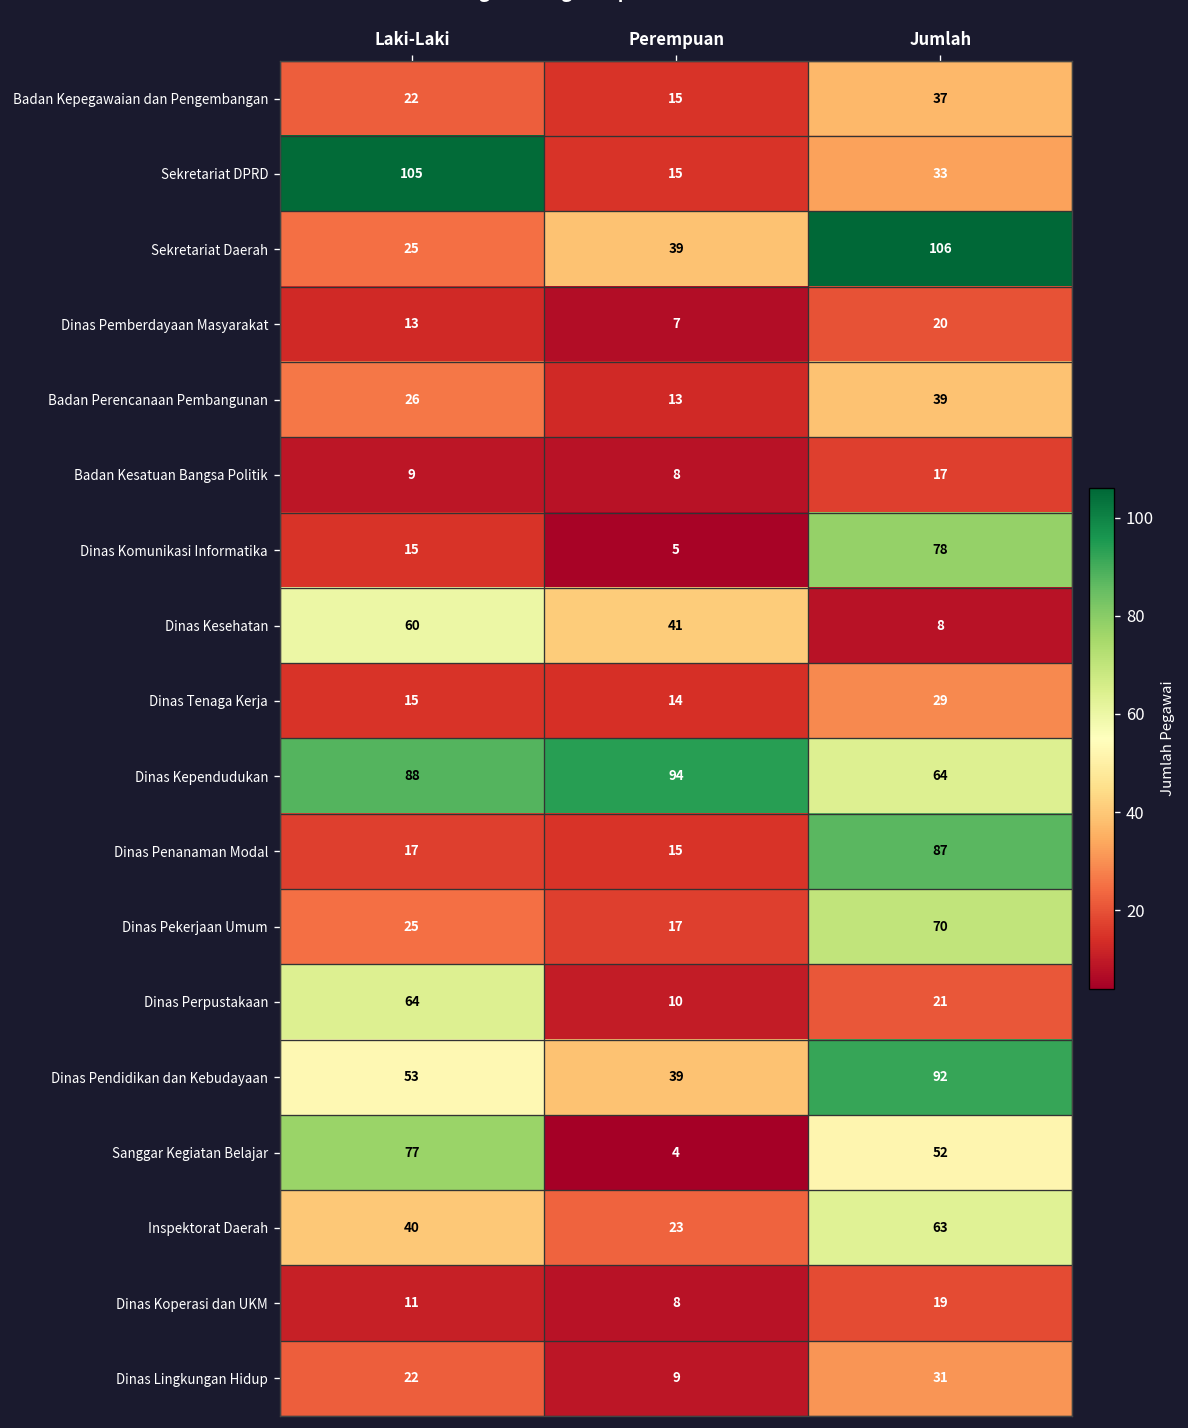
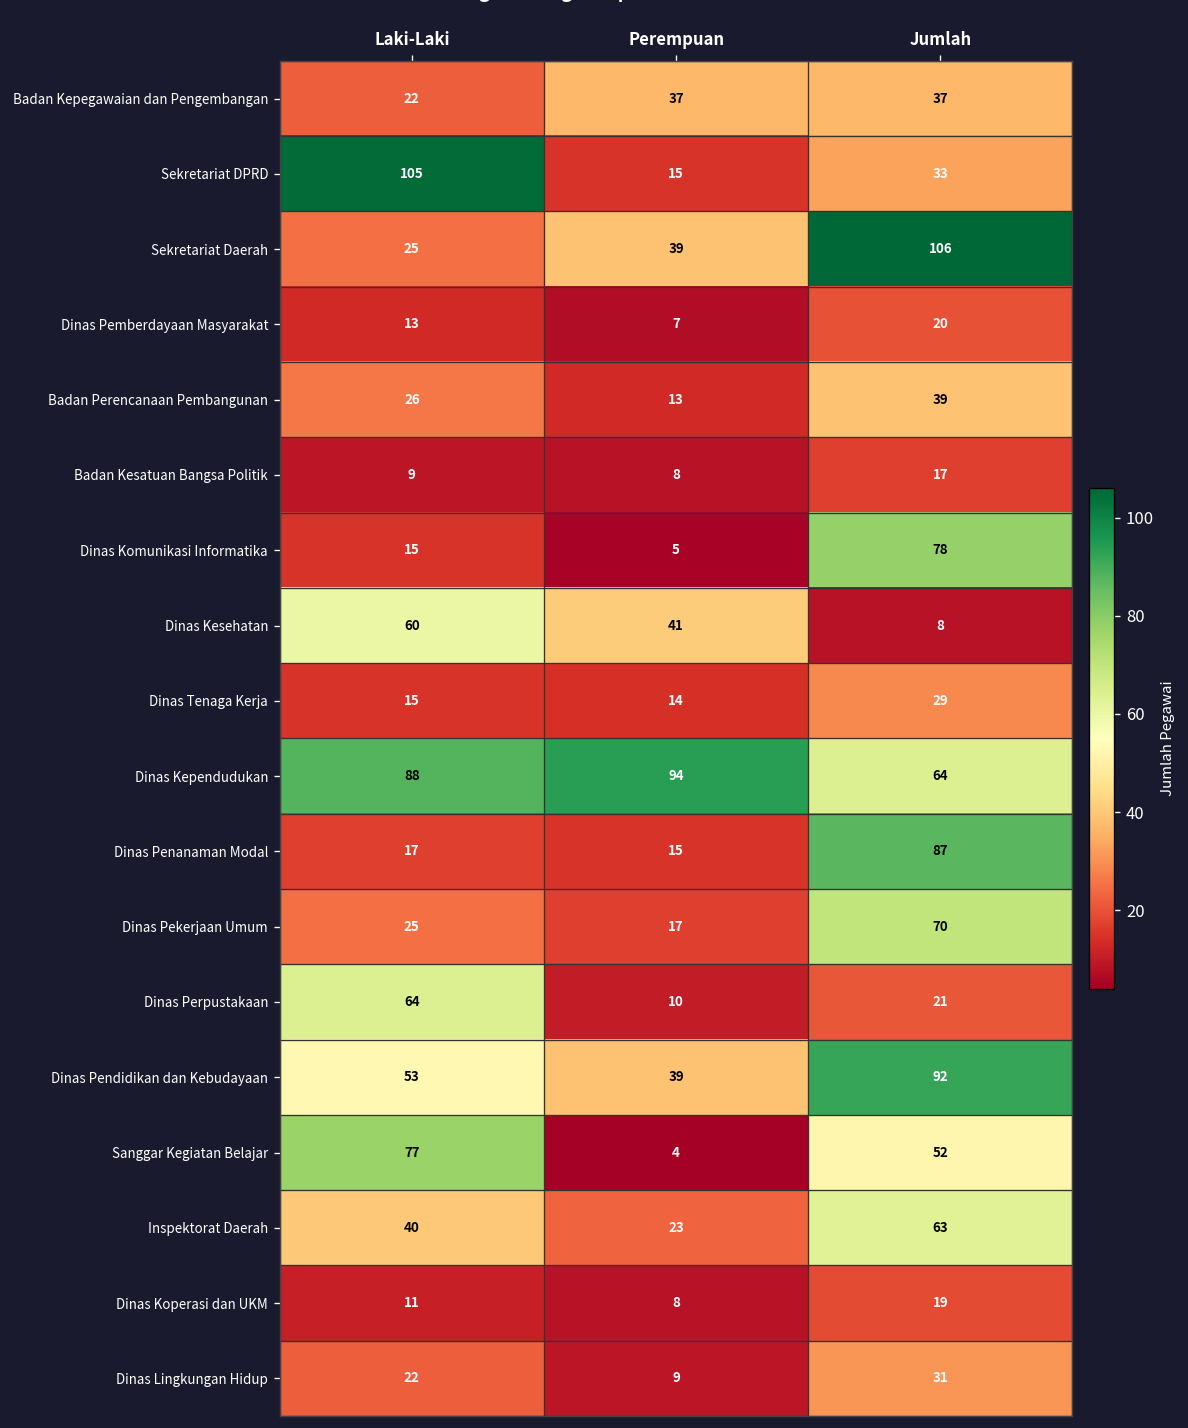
  {
    "Badan Kepegawaian dan Pengembangan": {
      "Laki-Laki": 22,
-     "Perempuan": 15,
+     "Perempuan": 37,
      "Jumlah": 37
    },
    "Sekretariat DPRD": {
      "Laki-Laki": 105,
      "Perempuan": 15,
      "Jumlah": 33
    },
    "Sekretariat Daerah": {
      "Laki-Laki": 25,
      "Perempuan": 39,
      "Jumlah": 106
    },
    "Dinas Pemberdayaan Masyarakat": {
      "Laki-Laki": 13,
      "Perempuan": 7,
      "Jumlah": 20
    },
    "Badan Perencanaan Pembangunan": {
      "Laki-Laki": 26,
      "Perempuan": 13,
      "Jumlah": 39
    },
    "Badan Kesatuan Bangsa Politik": {
      "Laki-Laki": 9,
      "Perempuan": 8,
      "Jumlah": 17
    },
    "Dinas Komunikasi Informatika": {
      "Laki-Laki": 15,
      "Perempuan": 5,
      "Jumlah": 78
    },
    "Dinas Kesehatan": {
      "Laki-Laki": 60,
      "Perempuan": 41,
      "Jumlah": 8
    },
    "Dinas Tenaga Kerja": {
      "Laki-Laki": 15,
      "Perempuan": 14,
      "Jumlah": 29
    },
    "Dinas Kependudukan": {
      "Laki-Laki": 88,
      "Perempuan": 94,
      "Jumlah": 64
    },
    "Dinas Penanaman Modal": {
      "Laki-Laki": 17,
      "Perempuan": 15,
      "Jumlah": 87
    },
    "Dinas Pekerjaan Umum": {
      "Laki-Laki": 25,
      "Perempuan": 17,
      "Jumlah": 70
    },
    "Dinas Perpustakaan": {
      "Laki-Laki": 64,
      "Perempuan": 10,
      "Jumlah": 21
    },
    "Dinas Pendidikan dan Kebudayaan": {
      "Laki-Laki": 53,
      "Perempuan": 39,
      "Jumlah": 92
    },
    "Sanggar Kegiatan Belajar": {
      "Laki-Laki": 77,
      "Perempuan": 4,
      "Jumlah": 52
    },
    "Inspektorat Daerah": {
      "Laki-Laki": 40,
      "Perempuan": 23,
      "Jumlah": 63
    },
    "Dinas Koperasi dan UKM": {
      "Laki-Laki": 11,
      "Perempuan": 8,
      "Jumlah": 19
    },
    "Dinas Lingkungan Hidup": {
      "Laki-Laki": 22,
      "Perempuan": 9,
      "Jumlah": 31
    }
  }
